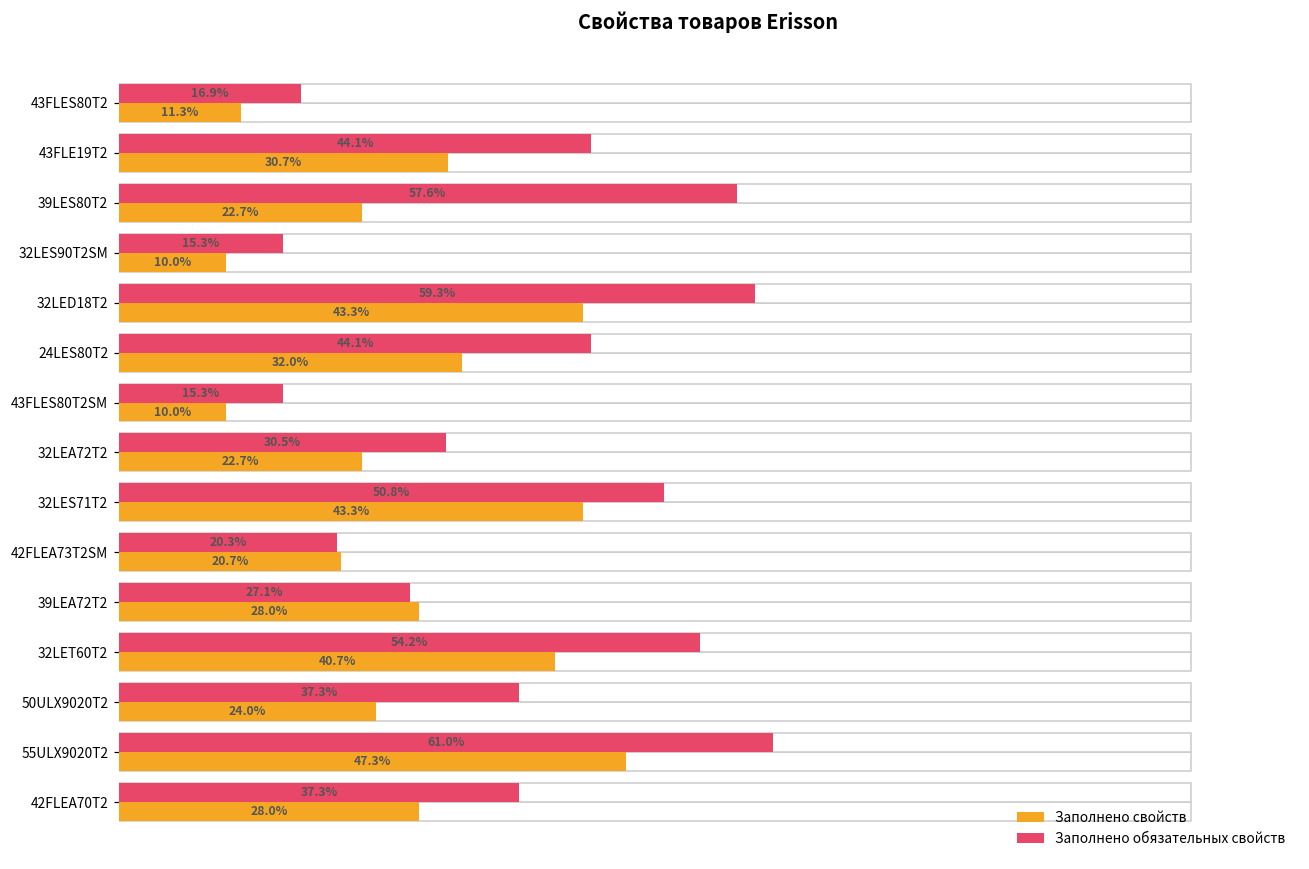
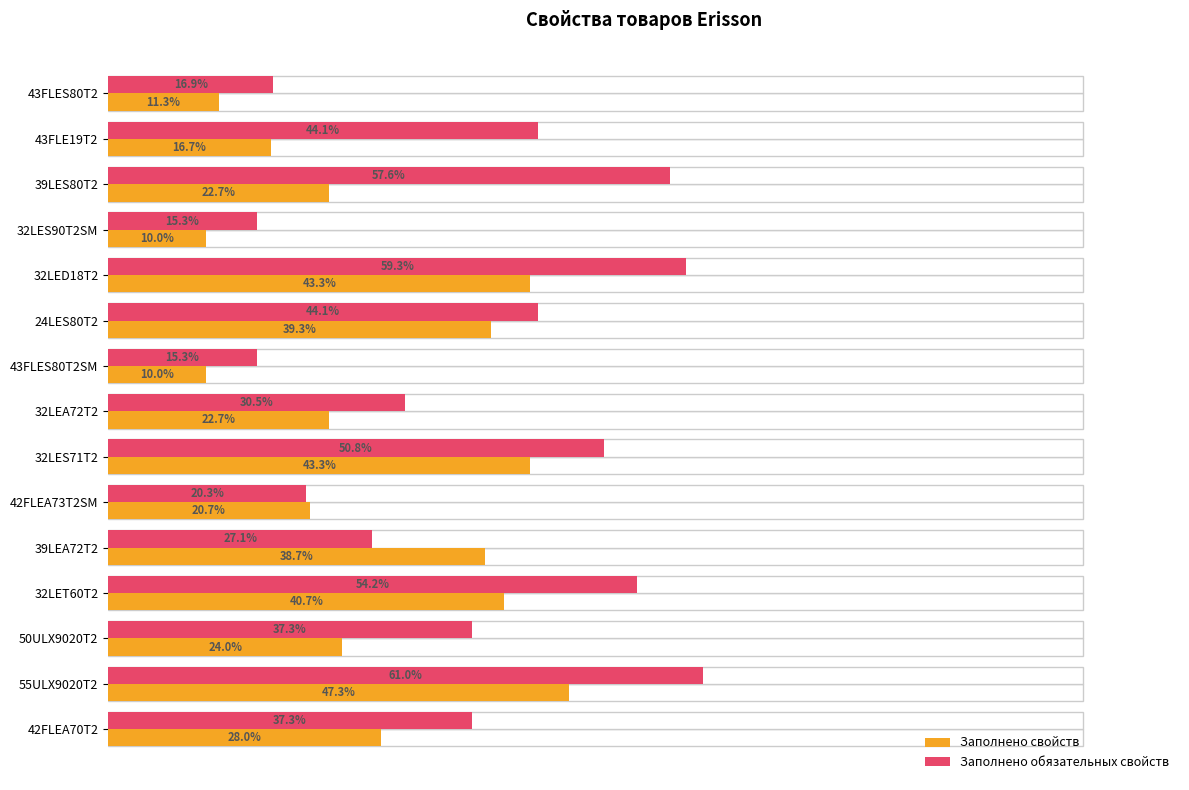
  {
    "Заполнено свойств": {
-     "43FLE19T2": "30.7%",
-     "24LES80T2": "32.0%",
-     "39LEA72T2": "28.0%"
+     "43FLE19T2": "16.7%",
+     "24LES80T2": "39.3%",
+     "39LEA72T2": "38.7%"
    }
  }
